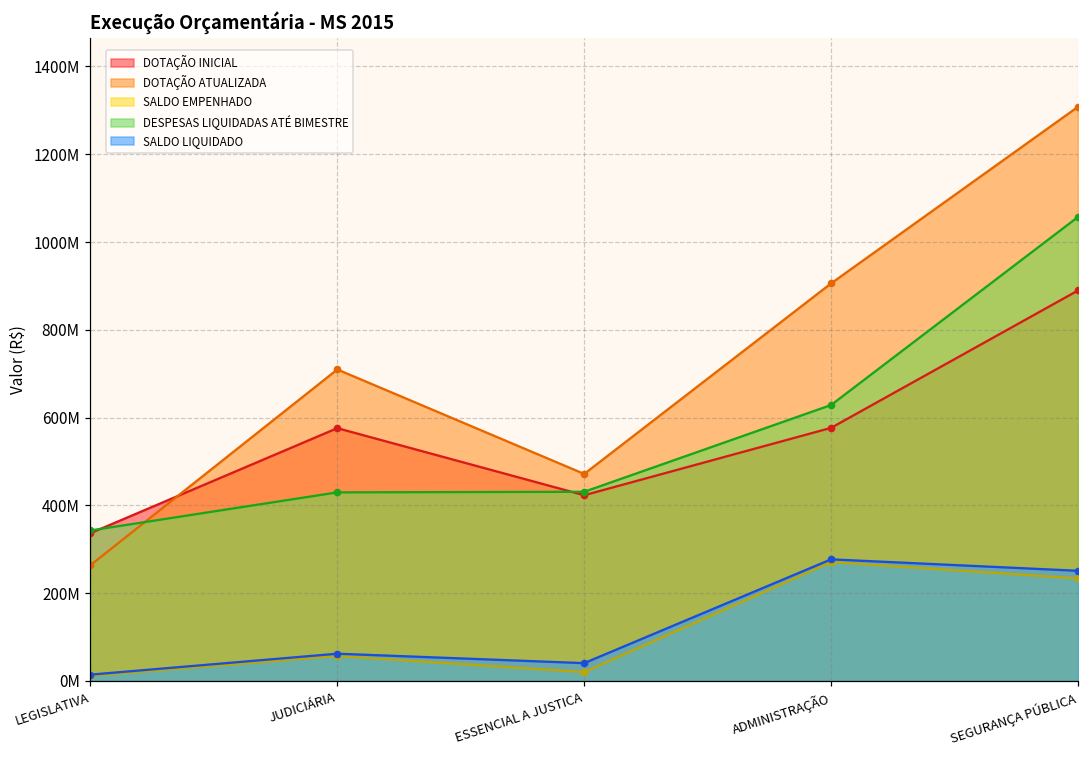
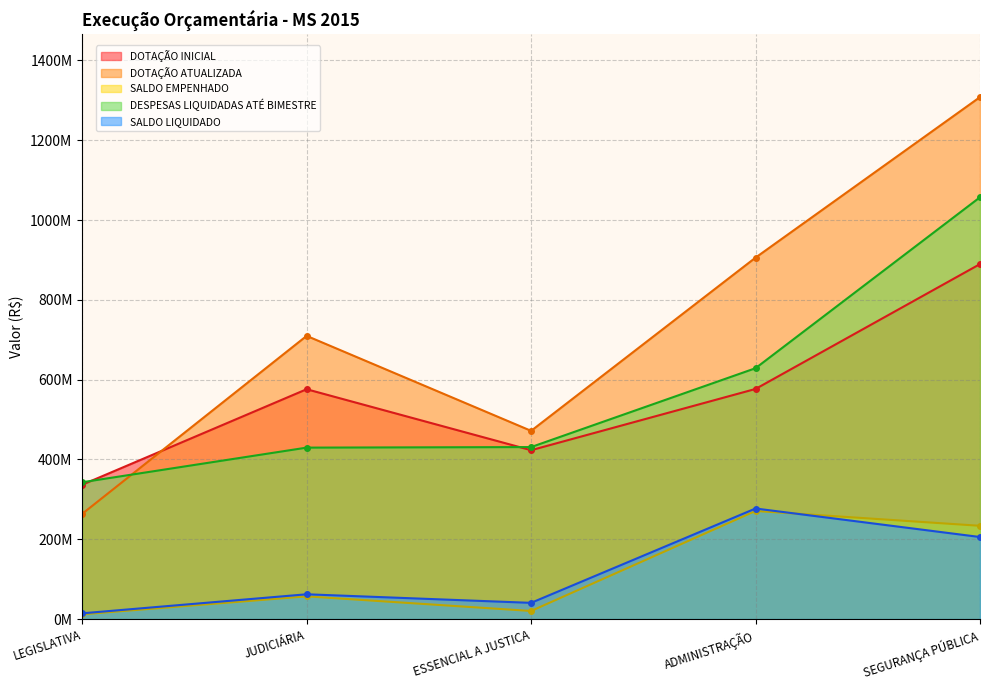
  {
    "DOTAÇÃO INICIAL": {
      "JUDICIÁRIA": 580000000,
      "ESSENCIAL A JUSTICA": 420000000,
      "ADMINISTRAÇÃO": 580000000,
      "SEGURANÇA PÚBLICA": 890000000
    },
    "DOTAÇÃO ATUALIZADA": {
      "LEGISLATIVA": 260000000,
      "JUDICIÁRIA": 710000000,
      "ESSENCIAL A JUSTICA": 470000000,
      "ADMINISTRAÇÃO": 910000000,
      "SEGURANÇA PÚBLICA": 1310000000
    },
    "SALDO EMPENHADO": {
      "ESSENCIAL A JUSTICA": 20000000,
      "SEGURANÇA PÚBLICA": 230000000
    },
    "DESPESAS LIQUIDADAS ATÉ BIMESTRE": {
      "JUDICIÁRIA": 430000000,
      "ESSENCIAL A JUSTICA": 430000000,
      "ADMINISTRAÇÃO": 630000000,
      "SEGURANÇA PÚBLICA": 1060000000
    },
    "SALDO LIQUIDADO": {
      "ESSENCIAL A JUSTICA": 40000000,
-     "SEGURANÇA PÚBLICA": 250000000
+     "SEGURANÇA PÚBLICA": 210000000
    }
  }
